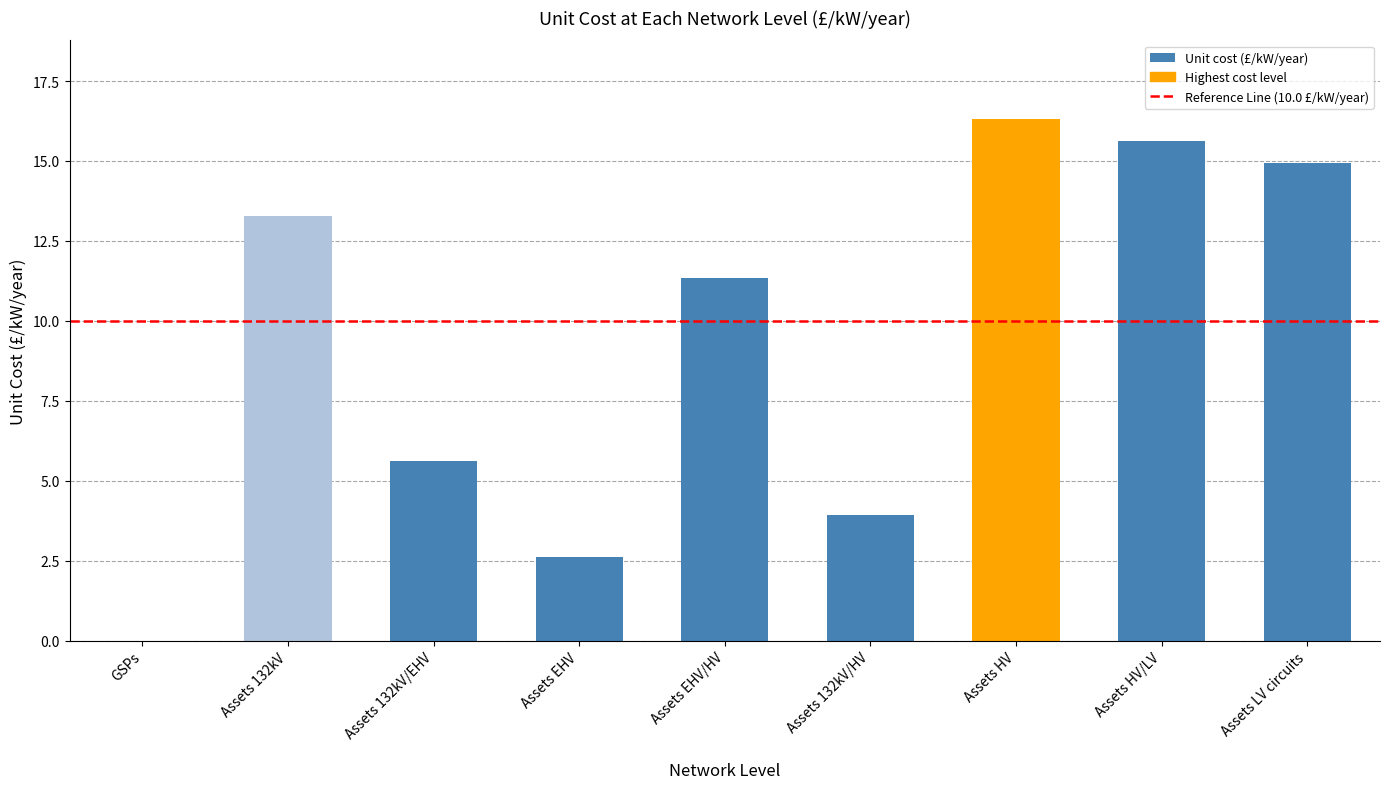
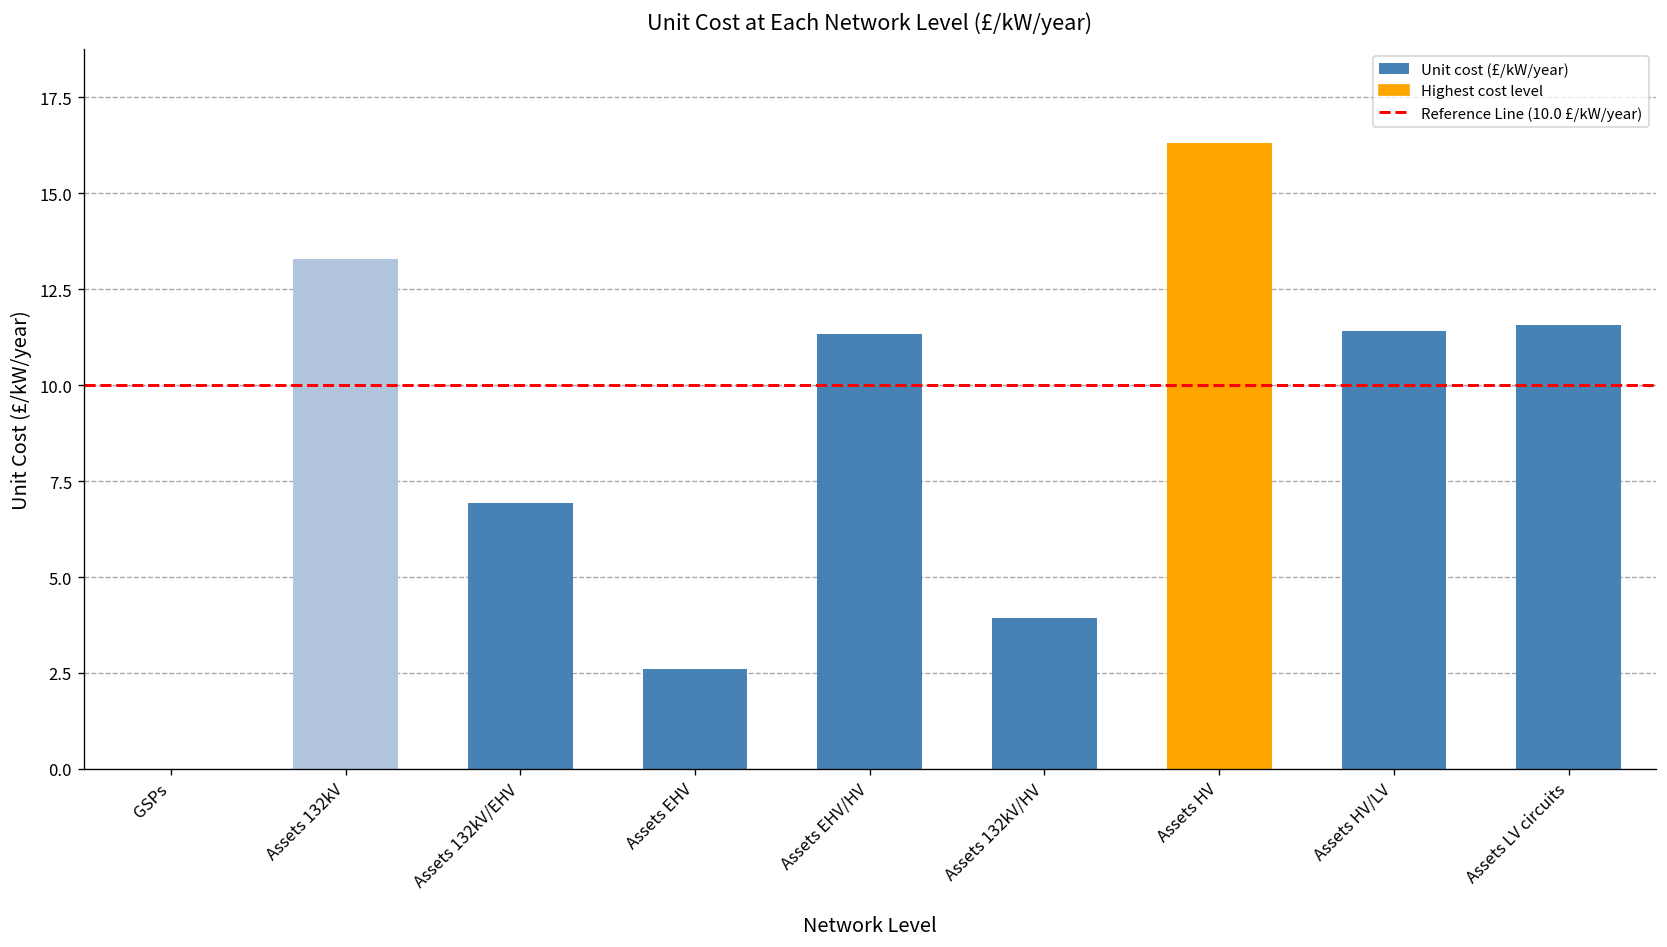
  {
    "GSPs": 0.0,
    "Assets 132kV": 13.3,
-   "Assets 132kV/EHV": 5.6,
+   "Assets 132kV/EHV": 6.9,
    "Assets EHV": 2.6,
    "Assets EHV/HV": 11.3,
    "Assets 132kV/HV": 3.9,
    "Assets HV": 16.3,
-   "Assets HV/LV": 15.6,
-   "Assets LV circuits": 14.9
+   "Assets HV/LV": 11.4,
+   "Assets LV circuits": 11.6
  }
